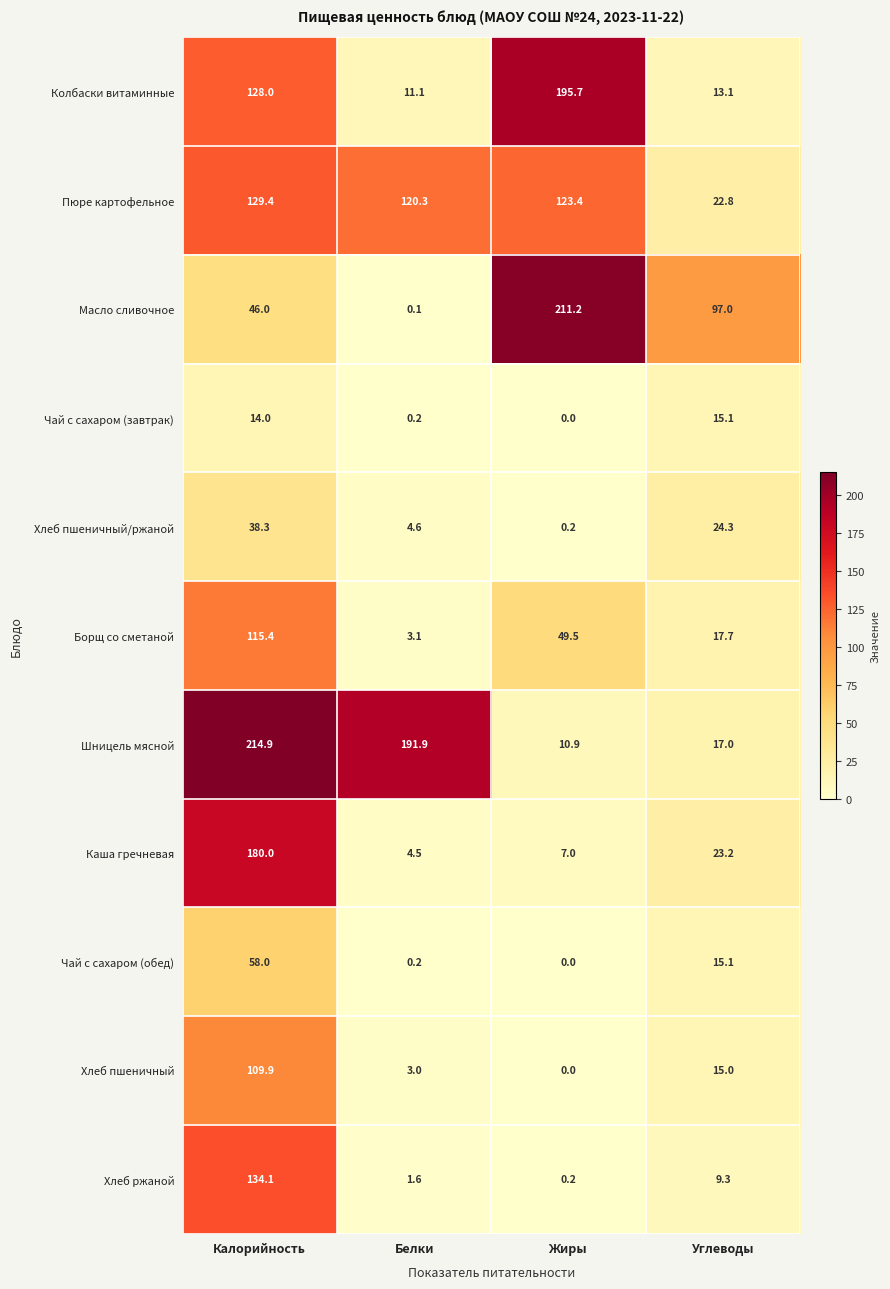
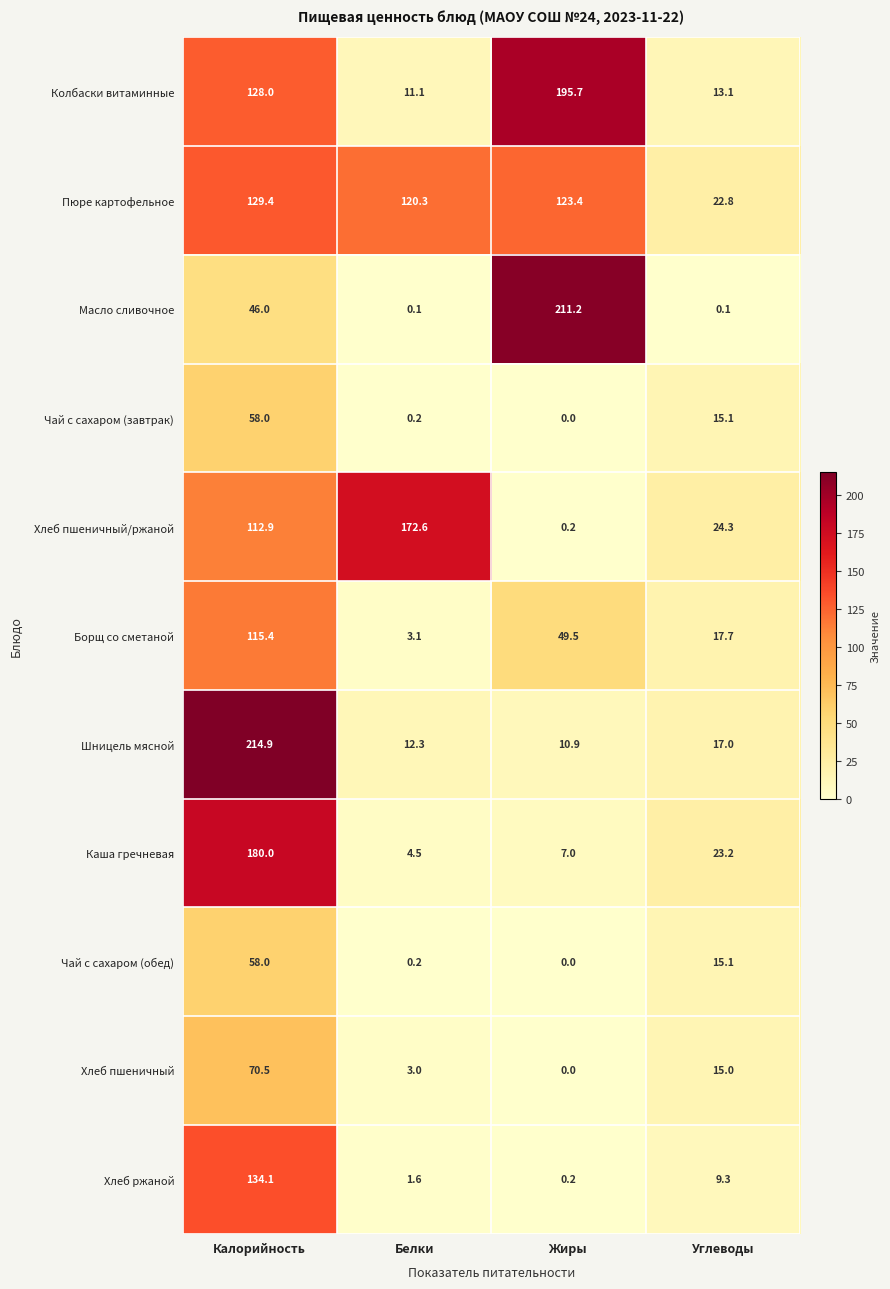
  {
    "Колбаски витаминные": {
      "Калорийность": 128.0,
      "Белки": 11.1,
      "Жиры": 195.7,
      "Углеводы": 13.1
    },
    "Пюре картофельное": {
      "Калорийность": 129.4,
      "Белки": 120.3,
      "Жиры": 123.4,
      "Углеводы": 22.8
    },
    "Масло сливочное": {
      "Калорийность": 46.0,
      "Белки": 0.1,
      "Жиры": 211.2,
-     "Углеводы": 97.0
+     "Углеводы": 0.1
    },
    "Чай с сахаром (завтрак)": {
-     "Калорийность": 14.0,
+     "Калорийность": 58.0,
      "Белки": 0.2,
      "Жиры": 0.0,
      "Углеводы": 15.1
    },
    "Хлеб пшеничный/ржаной": {
-     "Калорийность": 38.3,
-     "Белки": 4.6,
+     "Калорийность": 112.9,
+     "Белки": 172.6,
      "Жиры": 0.2,
      "Углеводы": 24.3
    },
    "Борщ со сметаной": {
      "Калорийность": 115.4,
      "Белки": 3.1,
      "Жиры": 49.5,
      "Углеводы": 17.7
    },
    "Шницель мясной": {
      "Калорийность": 214.9,
-     "Белки": 191.9,
+     "Белки": 12.3,
      "Жиры": 10.9,
      "Углеводы": 17.0
    },
    "Каша гречневая": {
      "Калорийность": 180.0,
      "Белки": 4.5,
      "Жиры": 7.0,
      "Углеводы": 23.2
    },
    "Чай с сахаром (обед)": {
      "Калорийность": 58.0,
      "Белки": 0.2,
      "Жиры": 0.0,
      "Углеводы": 15.1
    },
    "Хлеб пшеничный": {
-     "Калорийность": 109.9,
+     "Калорийность": 70.5,
      "Белки": 3.0,
      "Жиры": 0.0,
      "Углеводы": 15.0
    },
    "Хлеб ржаной": {
      "Калорийность": 134.1,
      "Белки": 1.6,
      "Жиры": 0.2,
      "Углеводы": 9.3
    }
  }
